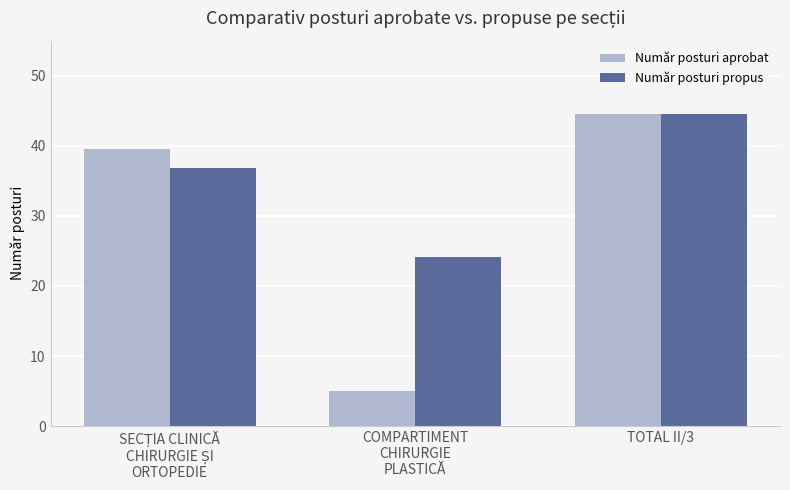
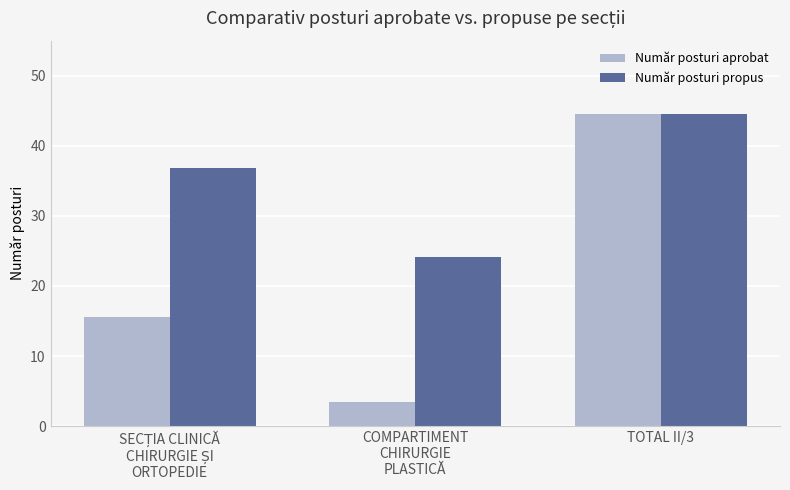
  {
    "Număr posturi aprobat": {
-     "SECȚIA CLINICĂ CHIRURGIE ȘI ORTOPEDIE": 40,
-     "COMPARTIMENT CHIRURGIE PLASTICĂ": 5,
+     "SECȚIA CLINICĂ CHIRURGIE ȘI ORTOPEDIE": 16,
+     "COMPARTIMENT CHIRURGIE PLASTICĂ": 3,
      "TOTAL II/3": 45
    },
    "Număr posturi propus": {
      "SECȚIA CLINICĂ CHIRURGIE ȘI ORTOPEDIE": 37,
      "COMPARTIMENT CHIRURGIE PLASTICĂ": 24,
      "TOTAL II/3": 45
    }
  }
